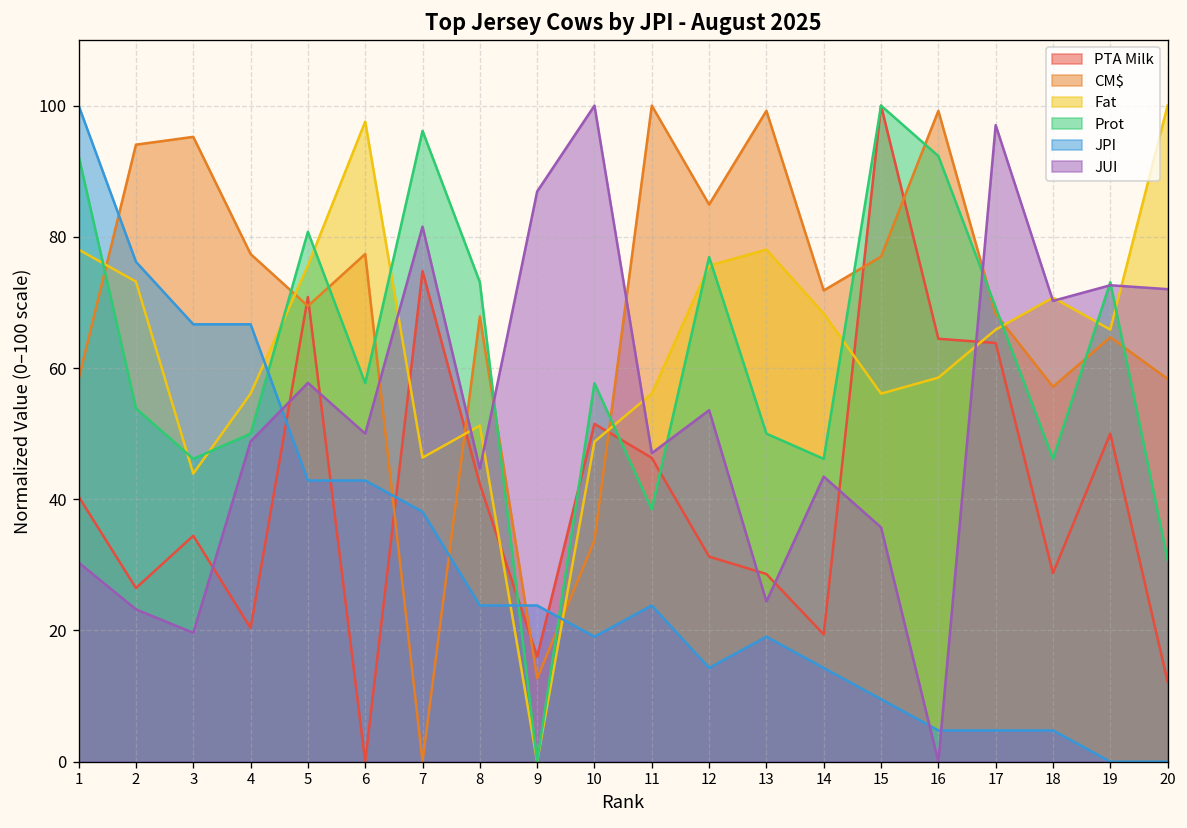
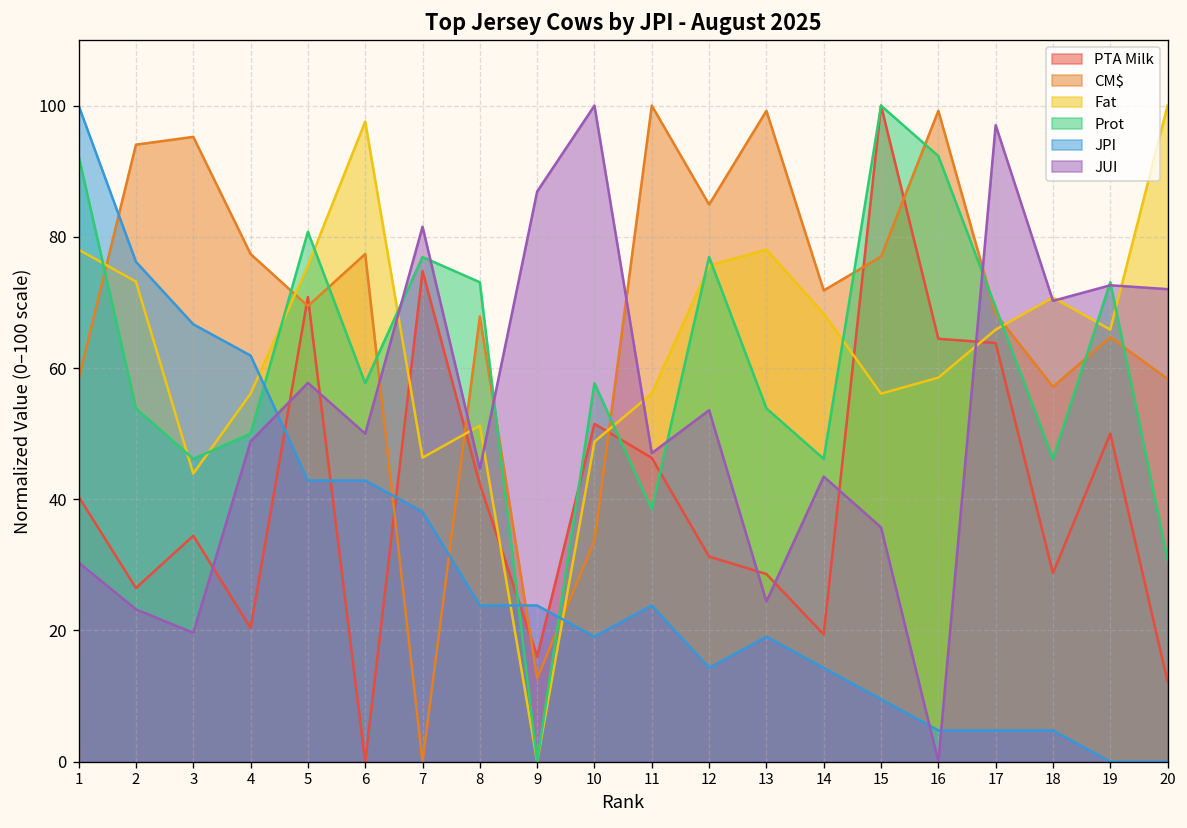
  {
    "Prot": {
      "1": 92,
      "2": 54,
      "3": 46,
      "4": 50,
      "5": 81,
      "6": 58,
-     "7": 96,
+     "7": 77,
      "8": 73,
      "10": 58,
      "11": 38,
      "12": 77,
-     "13": 50,
+     "13": 54,
      "14": 46,
      "16": 92,
      "17": 69,
      "18": 46,
      "20": 31
    },
    "JPI": {
      "1": 100,
      "2": 76,
      "3": 67,
-     "4": 67,
+     "4": 62,
      "5": 43,
      "6": 43,
      "7": 38,
      "8": 24,
      "9": 24,
      "10": 19,
      "11": 24,
      "12": 14,
      "13": 19,
      "14": 14,
      "15": 10,
      "16": 5,
      "17": 5,
      "18": 5,
      "19": 0,
      "20": 0
    },
    "JUI": {
      "1": 30,
      "2": 23,
      "3": 20,
      "4": 49,
      "5": 58,
      "6": 50,
      "7": 82,
      "8": 45,
      "9": 87,
      "10": 100,
      "11": 47,
      "12": 54,
      "13": 24,
      "14": 43,
      "15": 36,
      "16": 0,
      "17": 97,
      "18": 70,
      "20": 72
    }
  }
